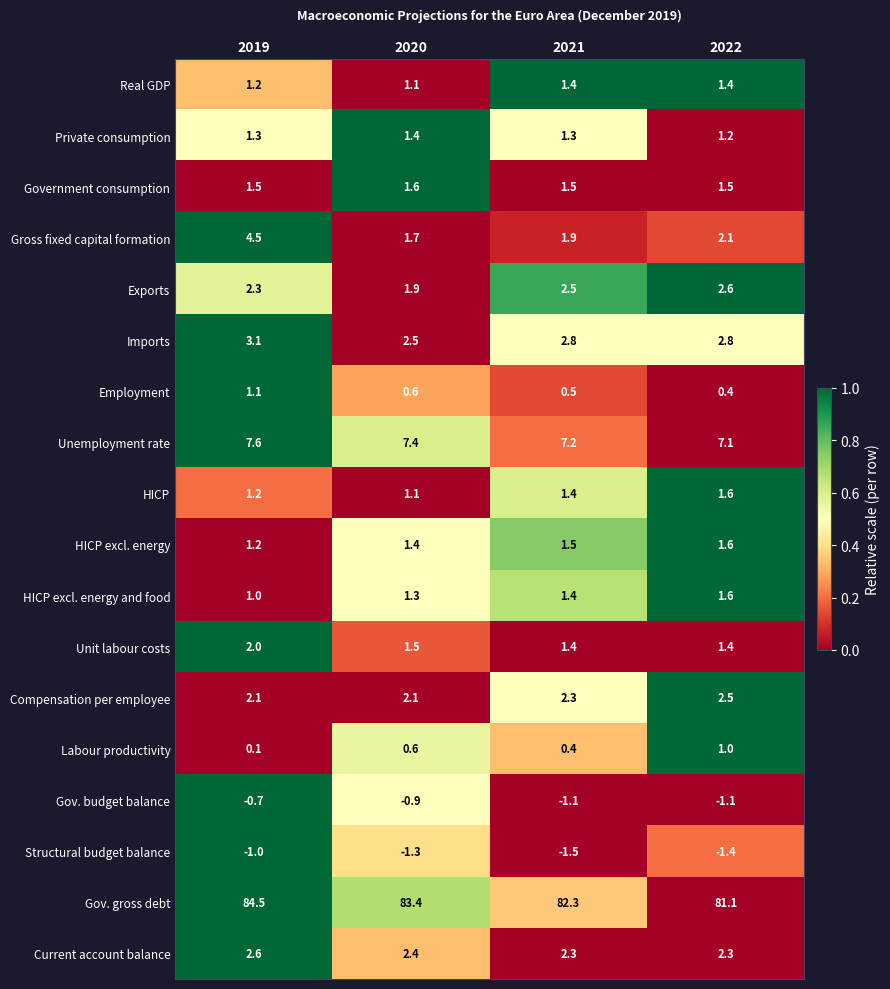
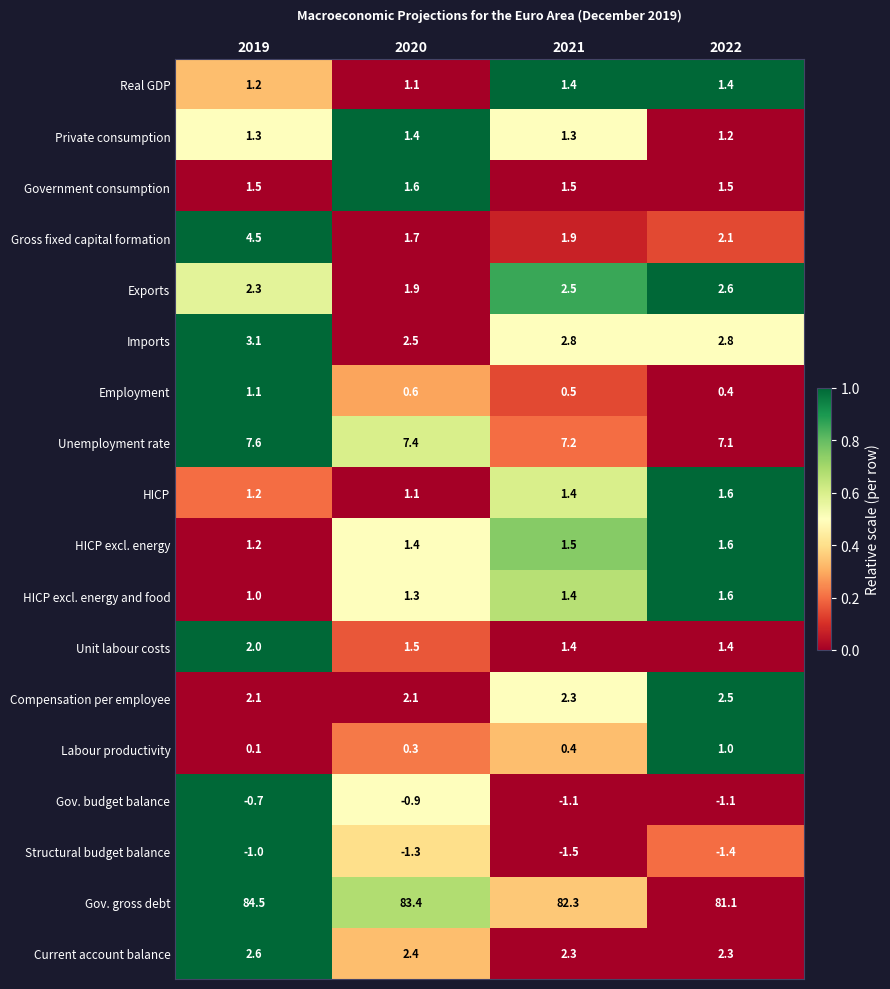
  {
    "Real GDP": {
      "2019": 1.2,
      "2020": 1.1,
      "2021": 1.4,
      "2022": 1.4
    },
    "Private consumption": {
      "2019": 1.3,
      "2020": 1.4,
      "2021": 1.3,
      "2022": 1.2
    },
    "Government consumption": {
      "2019": 1.5,
      "2020": 1.6,
      "2021": 1.5,
      "2022": 1.5
    },
    "Gross fixed capital formation": {
      "2019": 4.5,
      "2020": 1.7,
      "2021": 1.9,
      "2022": 2.1
    },
    "Exports": {
      "2019": 2.3,
      "2020": 1.9,
      "2021": 2.5,
      "2022": 2.6
    },
    "Imports": {
      "2019": 3.1,
      "2020": 2.5,
      "2021": 2.8,
      "2022": 2.8
    },
    "Employment": {
      "2019": 1.1,
      "2020": 0.6,
      "2021": 0.5,
      "2022": 0.4
    },
    "Unemployment rate": {
      "2019": 7.6,
      "2020": 7.4,
      "2021": 7.2,
      "2022": 7.1
    },
    "HICP": {
      "2019": 1.2,
      "2020": 1.1,
      "2021": 1.4,
      "2022": 1.6
    },
    "HICP excl. energy": {
      "2019": 1.2,
      "2020": 1.4,
      "2021": 1.5,
      "2022": 1.6
    },
    "HICP excl. energy and food": {
      "2019": 1.0,
      "2020": 1.3,
      "2021": 1.4,
      "2022": 1.6
    },
    "Unit labour costs": {
      "2019": 2.0,
      "2020": 1.5,
      "2021": 1.4,
      "2022": 1.4
    },
    "Compensation per employee": {
      "2019": 2.1,
      "2020": 2.1,
      "2021": 2.3,
      "2022": 2.5
    },
    "Labour productivity": {
      "2019": 0.1,
-     "2020": 0.6,
+     "2020": 0.3,
      "2021": 0.4,
      "2022": 1.0
    },
    "Gov. budget balance": {
      "2019": -0.7,
      "2020": -0.9,
      "2021": -1.1,
      "2022": -1.1
    },
    "Structural budget balance": {
      "2019": -1.0,
      "2020": -1.3,
      "2021": -1.5,
      "2022": -1.4
    },
    "Gov. gross debt": {
      "2019": 84.5,
      "2020": 83.4,
      "2021": 82.3,
      "2022": 81.1
    },
    "Current account balance": {
      "2019": 2.6,
      "2020": 2.4,
      "2021": 2.3,
      "2022": 2.3
    }
  }
